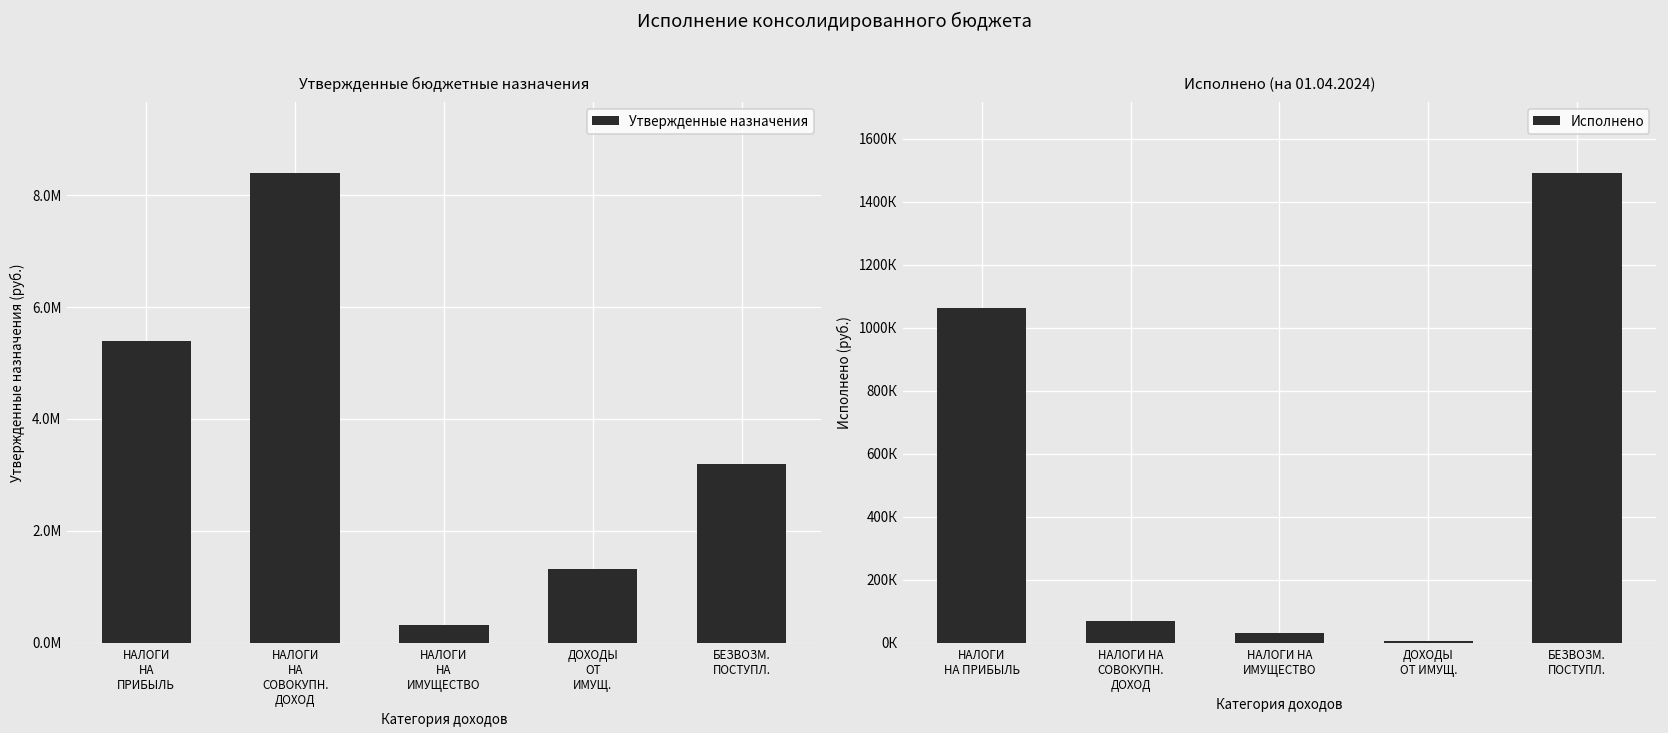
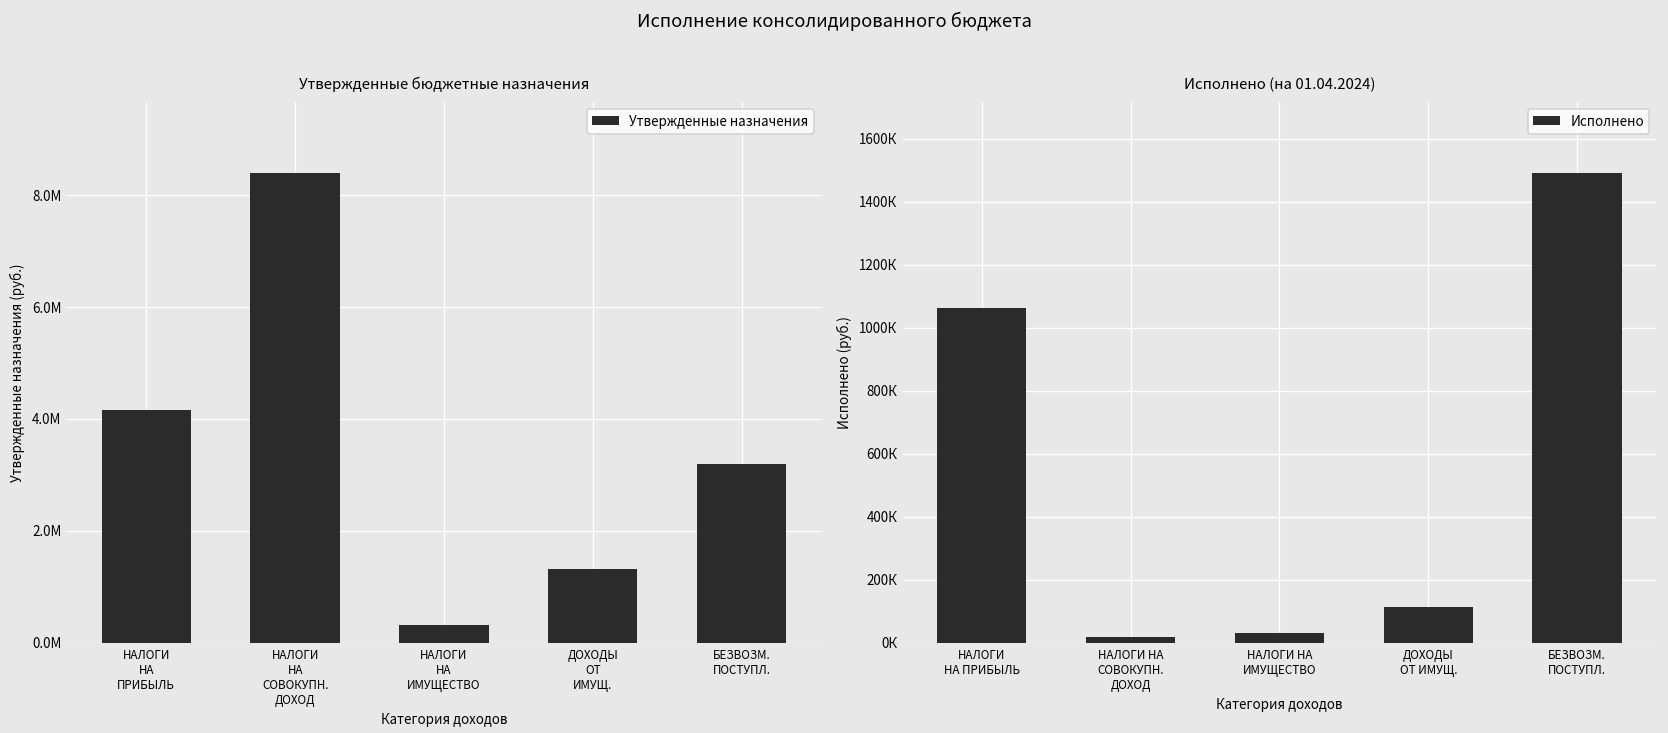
  {
    "Утвержденные бюджетные назначения": {
-     "НАЛОГИ НА ПРИБЫЛЬ": "5.4М",
+     "НАЛОГИ НА ПРИБЫЛЬ": "4.2М",
      "НАЛОГИ НА СОВОКУПН. ДОХОД": "8.4М",
      "НАЛОГИ НА ИМУЩЕСТВО": "0.3М",
      "ДОХОДЫ ОТ ИМУЩ.": "1.3М",
      "БЕЗВОЗМ. ПОСТУПЛ.": "3.2М"
    },
    "Исполнено (на 01.04.2024)": {
      "НАЛОГИ НА ПРИБЫЛЬ": "1060К",
-     "НАЛОГИ НА СОВОКУПН. ДОХОД": "70К",
+     "НАЛОГИ НА СОВОКУПН. ДОХОД": "20К",
      "НАЛОГИ НА ИМУЩЕСТВО": "30К",
-     "ДОХОДЫ ОТ ИМУЩ.": "10К",
+     "ДОХОДЫ ОТ ИМУЩ.": "110К",
      "БЕЗВОЗМ. ПОСТУПЛ.": "1490К"
    }
  }
